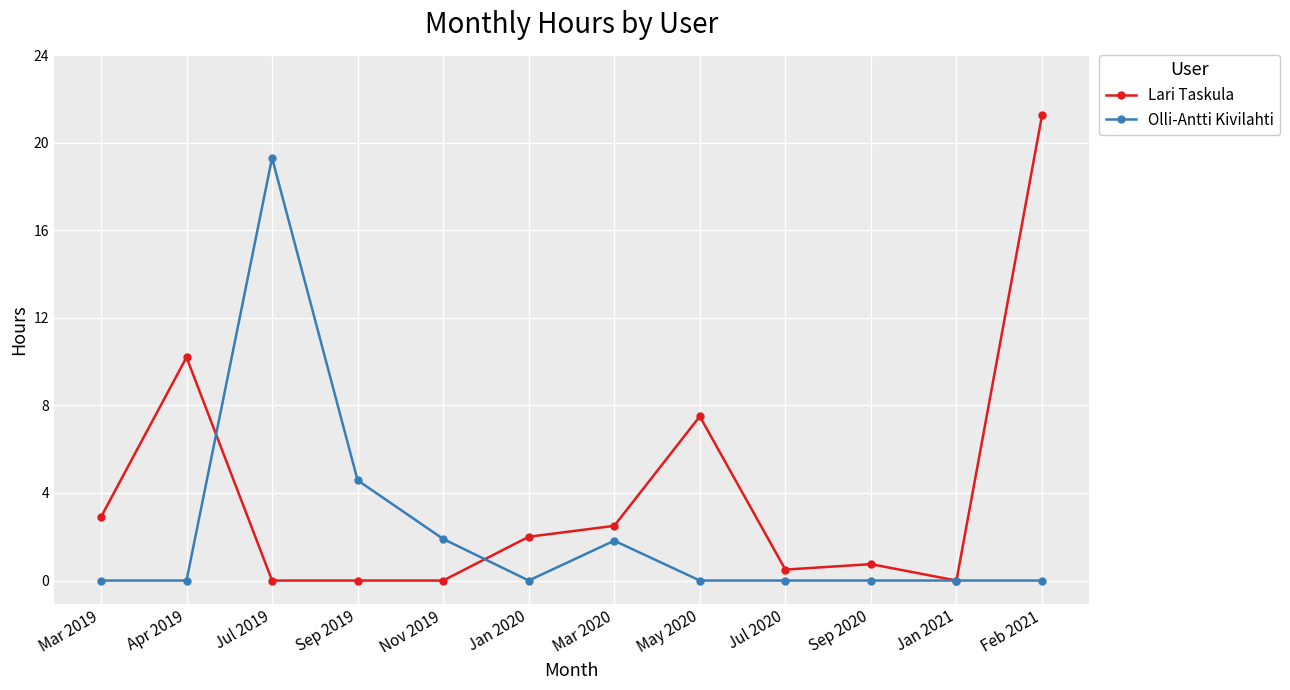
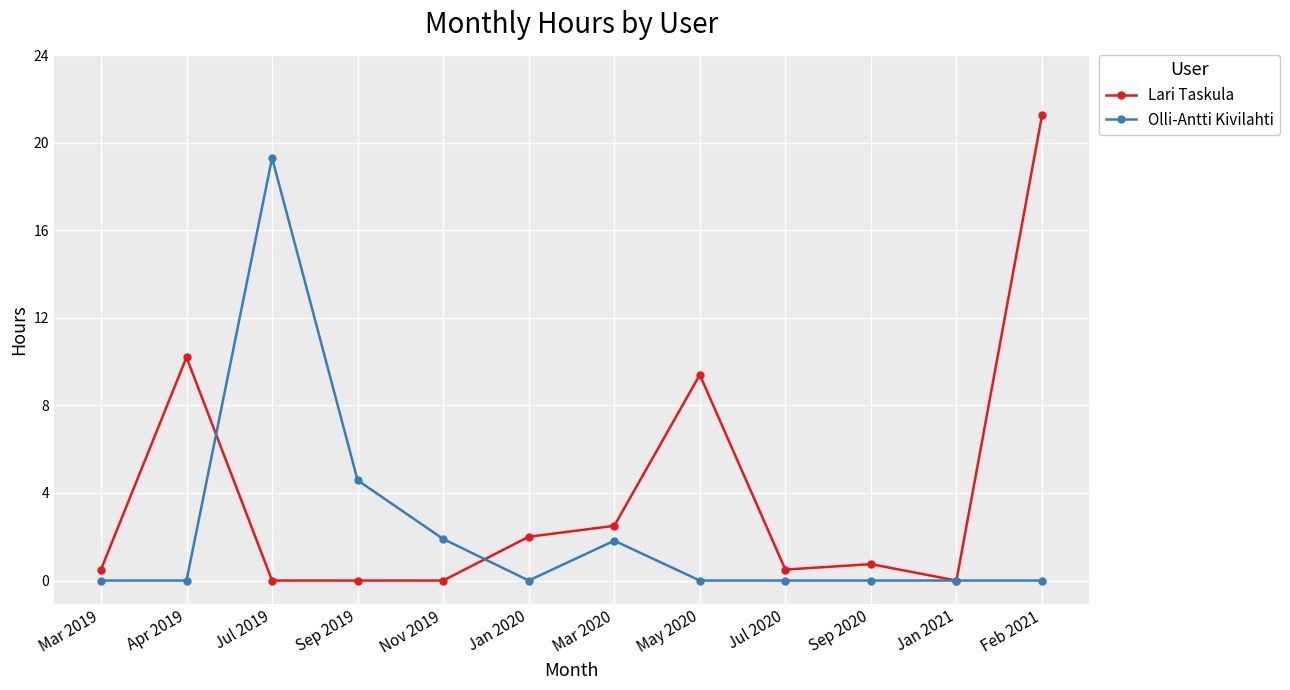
  {
    "Lari Taskula": {
-     "Mar 2019": 2.9,
+     "Mar 2019": 0.5,
      "Apr 2019": 10.2,
      "Jul 2019": 0.0,
      "Sep 2019": 0.0,
      "Nov 2019": 0.0,
      "Jan 2020": 2.0,
      "Mar 2020": 2.5,
-     "May 2020": 7.5,
+     "May 2020": 9.4,
      "Jul 2020": 0.5,
      "Sep 2020": 0.8,
      "Feb 2021": 21.3
    },
    "Olli-Antti Kivilahti": {
      "Mar 2019": 0.0,
      "Apr 2019": 0.0,
      "Jul 2019": 19.3,
      "Sep 2019": 4.6,
      "Nov 2019": 1.9,
      "Jan 2020": 0.0,
      "Mar 2020": 1.8,
      "May 2020": 0.0,
      "Jul 2020": 0.0,
      "Sep 2020": 0.0,
      "Feb 2021": 0.0
    }
  }
